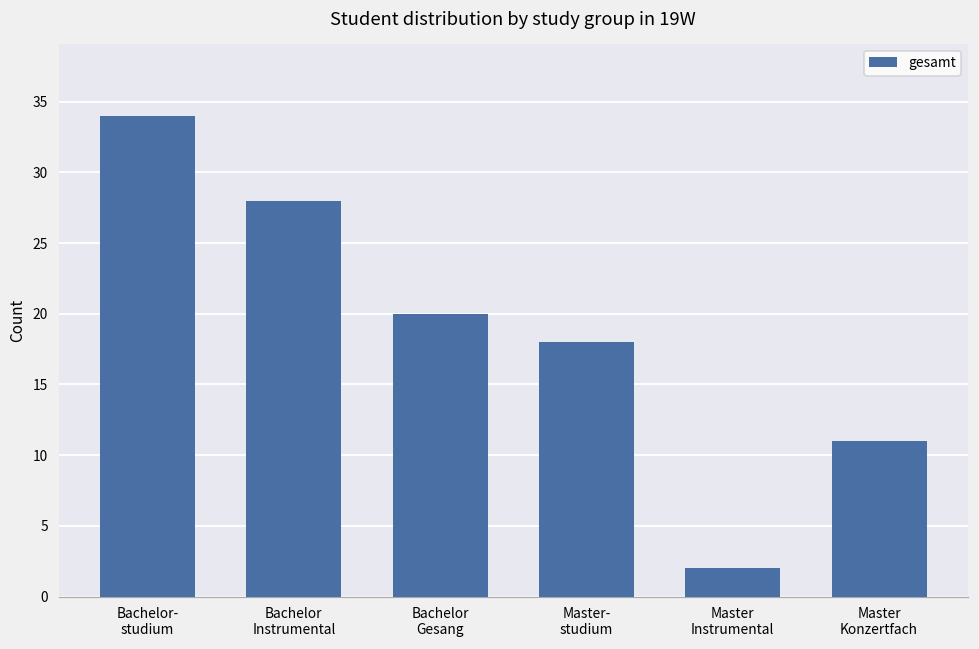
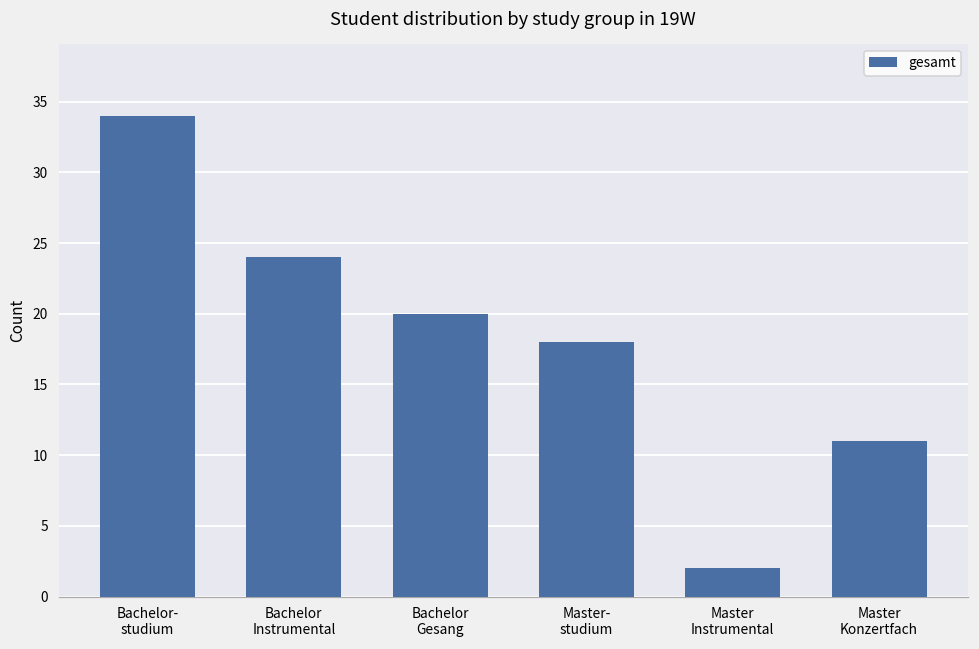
  {
    "Bachelor- studium": 34,
-   "Bachelor Instrumental": 28,
+   "Bachelor Instrumental": 24,
    "Bachelor Gesang": 20,
    "Master- studium": 18,
    "Master Instrumental": 2,
    "Master Konzertfach": 11
  }
